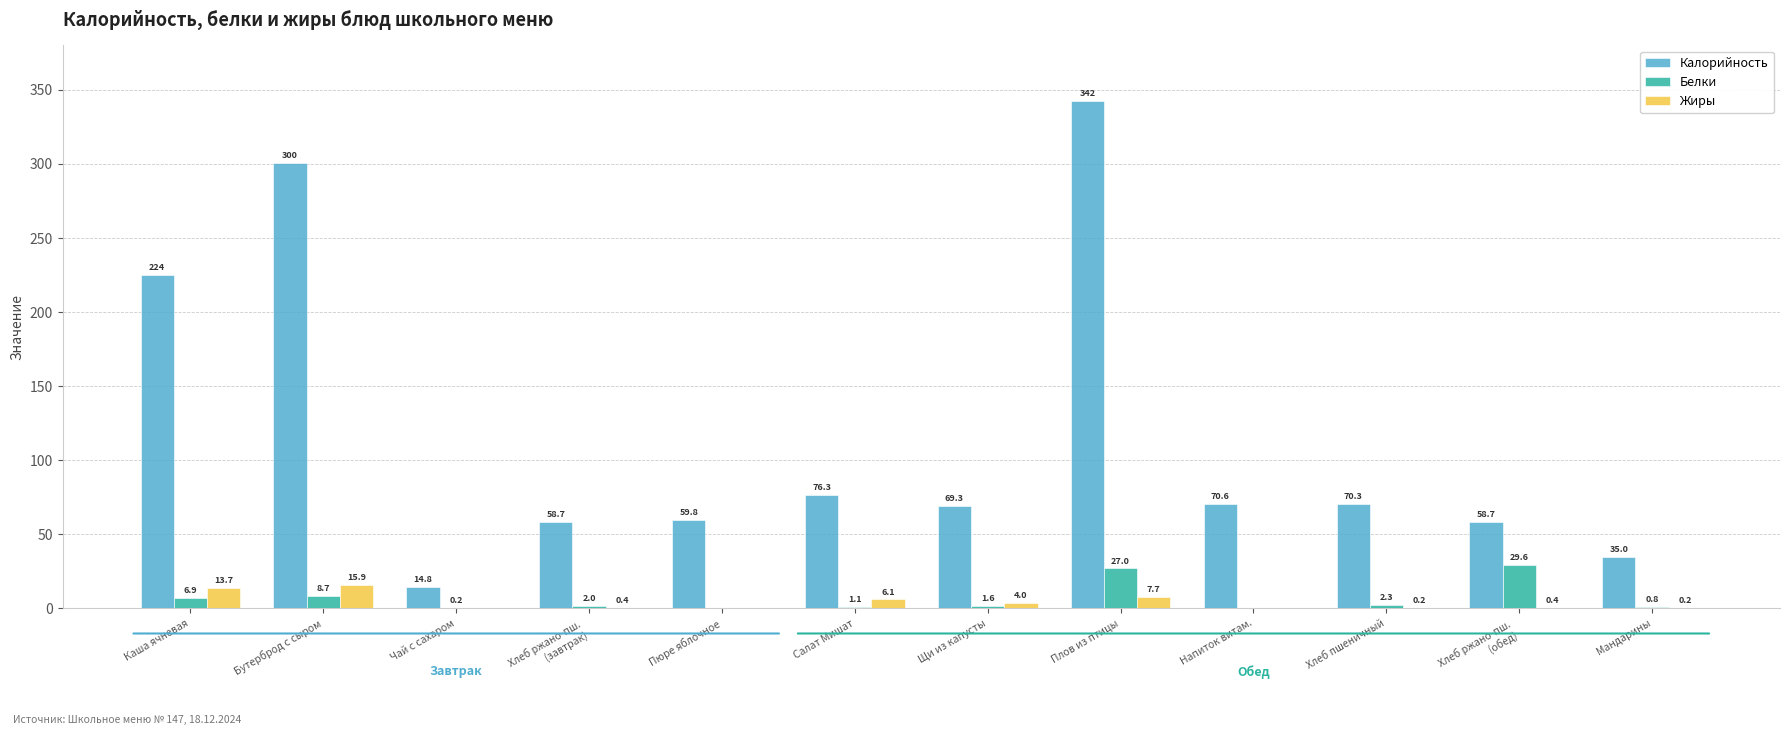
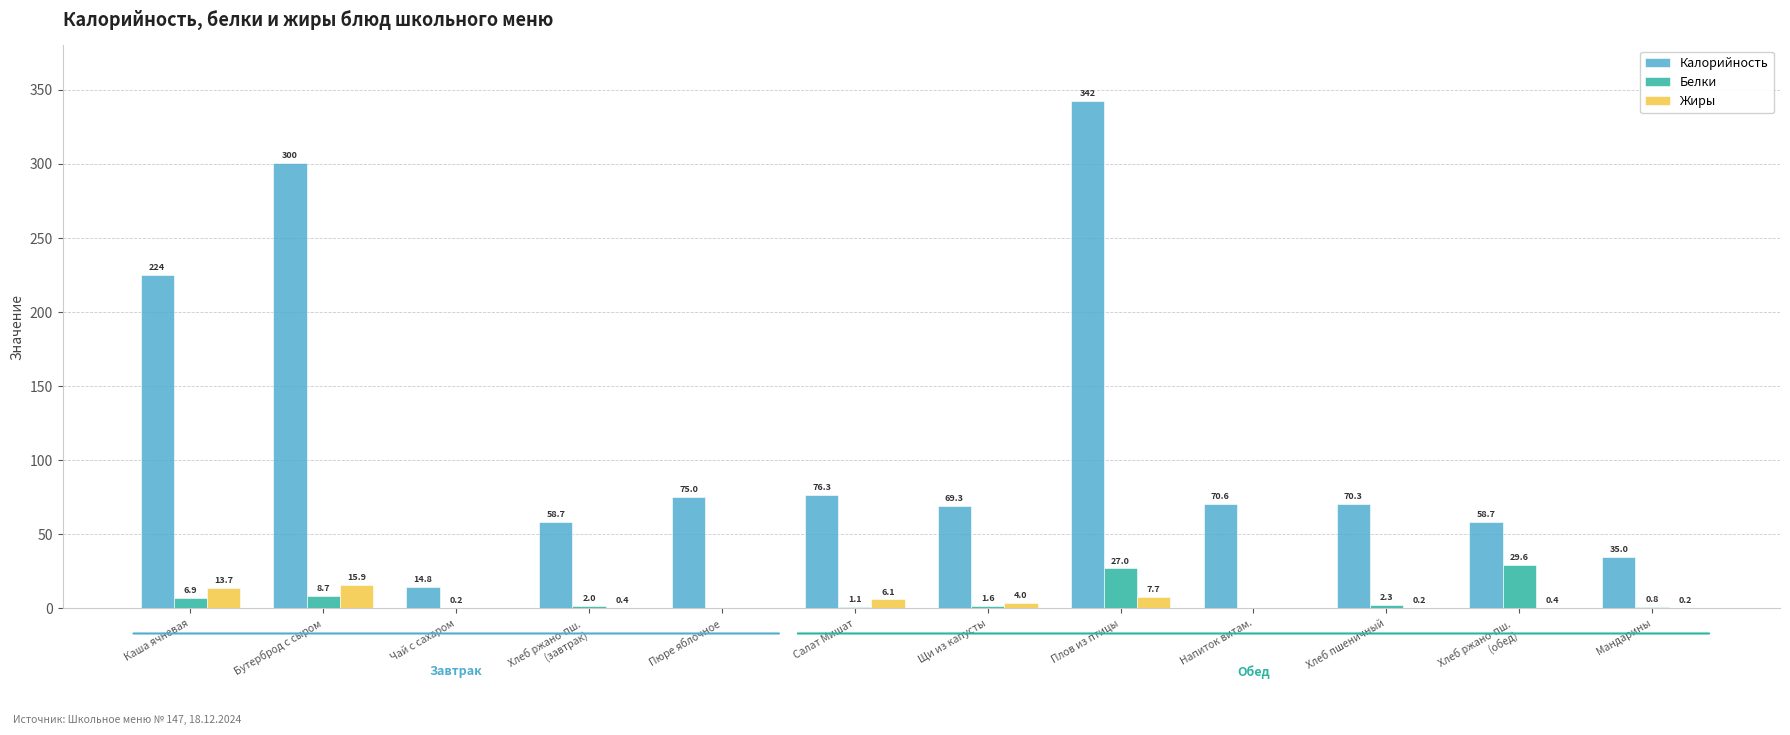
  {
    "Калорийность": {
      "Чай с сахаром": 14.8,
      "Хлеб ржано-пш. (завтрак)": 58.7,
-     "Пюре яблочное": 59.8,
+     "Пюре яблочное": 75.0,
      "Салат Мишат": 76.3,
      "Щи из капусты": 69.3,
      "Напиток витам.": 70.6,
      "Хлеб пшеничный": 70.3,
      "Хлеб ржано-пш. (обед)": 58.7,
      "Мандарины": 35.0
    },
    "Белки": {
      "Каша ячневая": 6.9,
      "Бутерброд с сыром": 8.7,
      "Чай с сахаром": 0.2,
      "Хлеб ржано-пш. (завтрак)": 2.0,
      "Салат Мишат": 1.1,
      "Щи из капусты": 1.6,
      "Плов из птицы": 27.0,
      "Хлеб пшеничный": 2.3,
      "Хлеб ржано-пш. (обед)": 29.6,
      "Мандарины": 0.8
    },
    "Жиры": {
      "Каша ячневая": 13.7,
      "Бутерброд с сыром": 15.9,
      "Хлеб ржано-пш. (завтрак)": 0.4,
      "Салат Мишат": 6.1,
      "Щи из капусты": 4.0,
      "Плов из птицы": 7.7,
      "Хлеб пшеничный": 0.2,
      "Хлеб ржано-пш. (обед)": 0.4,
      "Мандарины": 0.2
    }
  }
